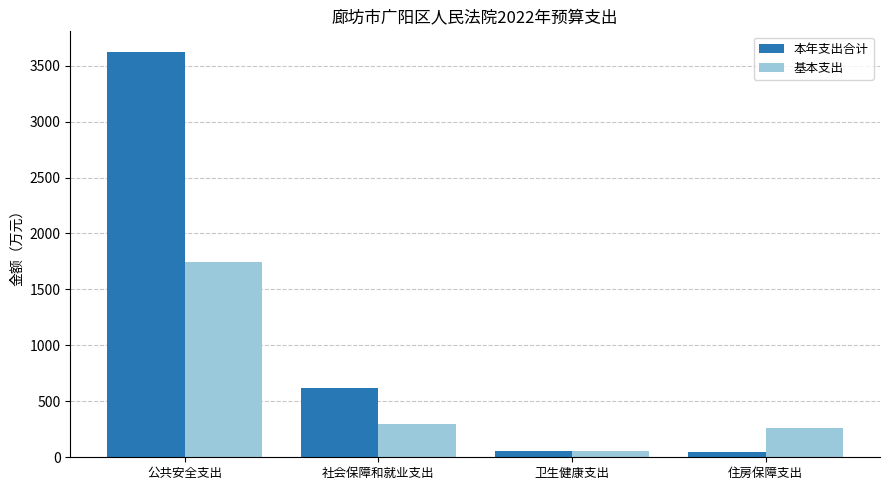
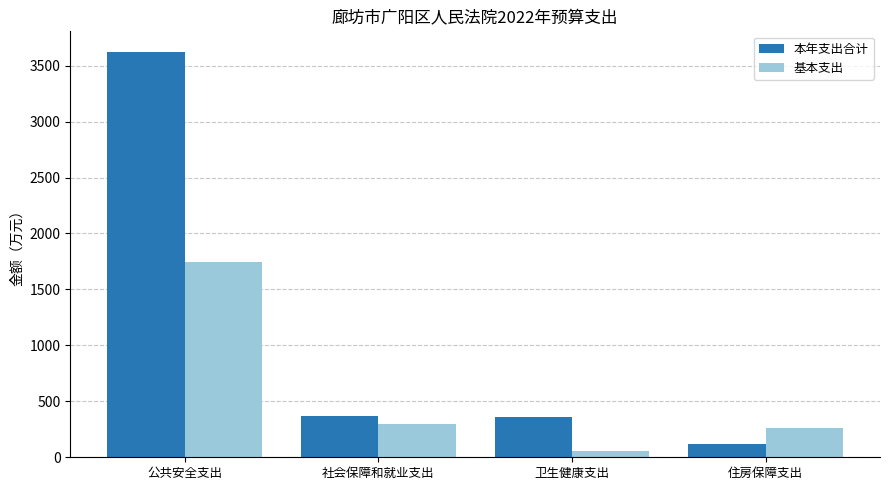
  {
    "本年支出合计": {
      "公共安全支出": 3630,
-     "社会保障和就业支出": 620,
-     "卫生健康支出": 60,
-     "住房保障支出": 50
+     "社会保障和就业支出": 370,
+     "卫生健康支出": 360,
+     "住房保障支出": 120
    },
    "基本支出": {
      "公共安全支出": 1750,
      "社会保障和就业支出": 300,
      "卫生健康支出": 60,
      "住房保障支出": 260
    }
  }
